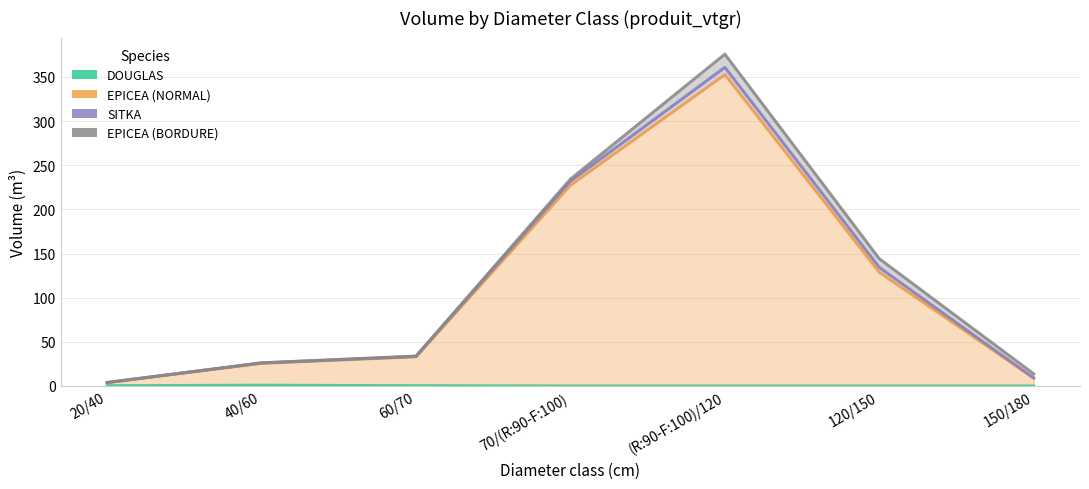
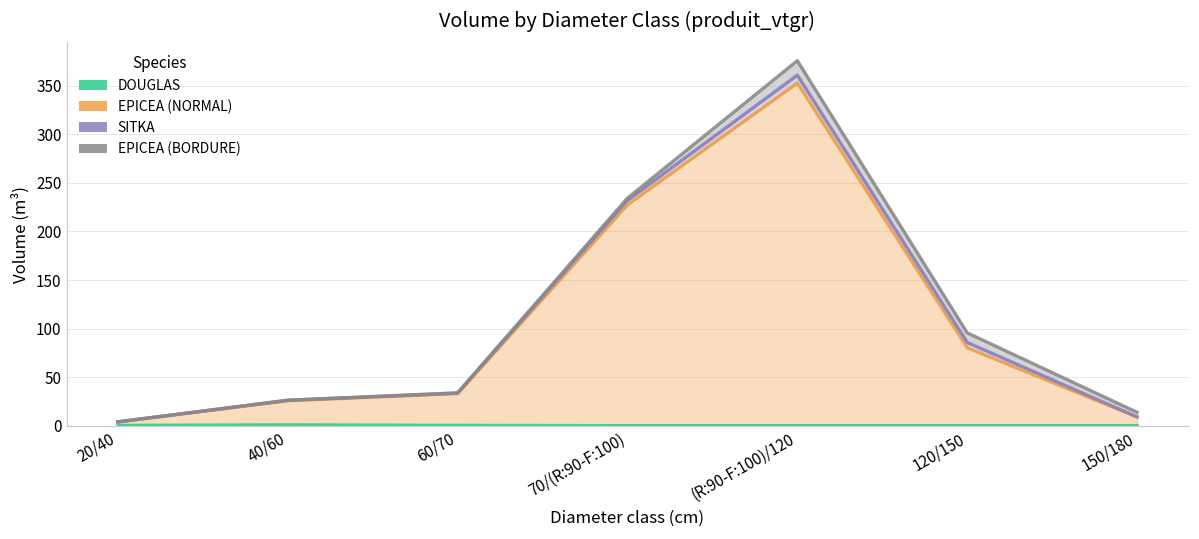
  {
    "EPICEA (NORMAL)": {
      "70/(R:90-F:100)": 230,
      "(R:90-F:100)/120": 350,
-     "120/150": 130
+     "120/150": 80
    }
  }
